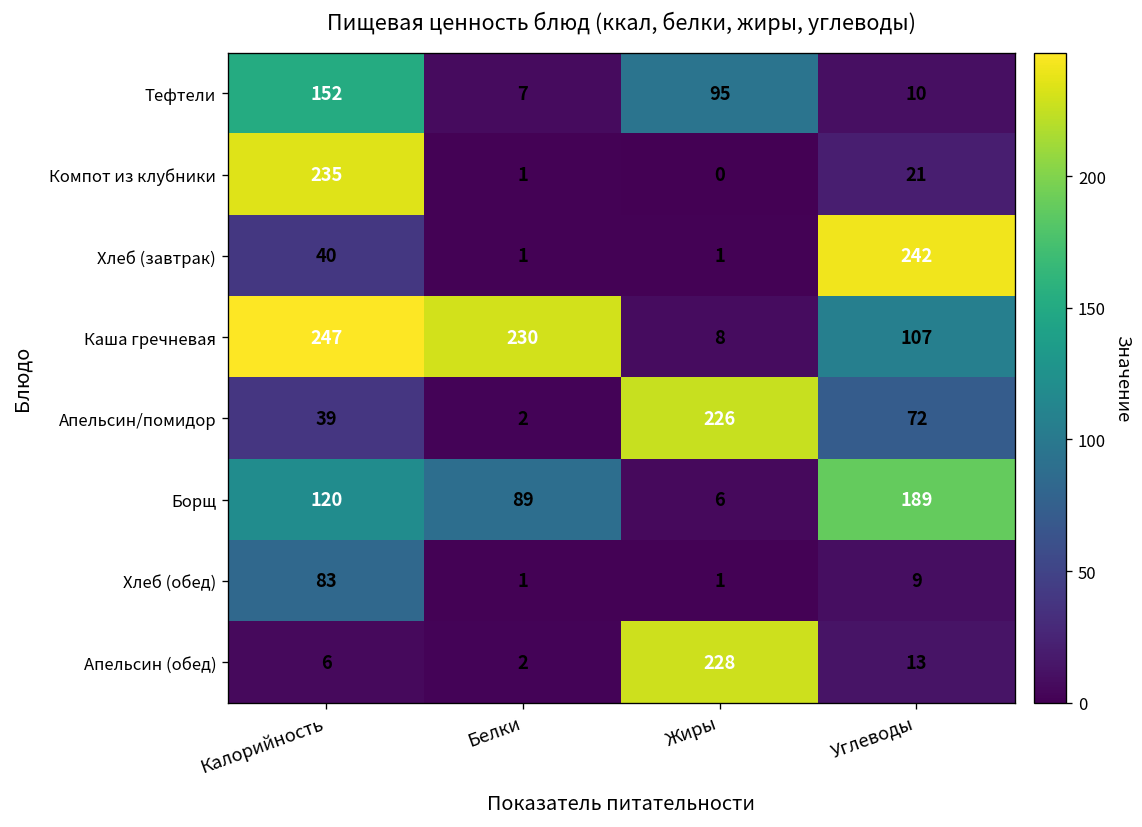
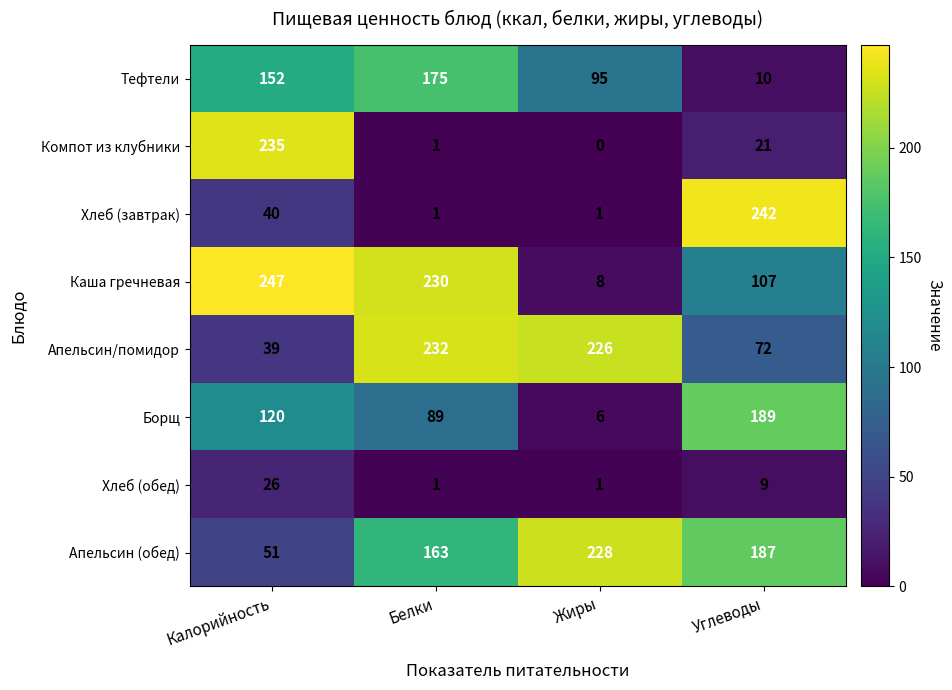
  {
    "Тефтели": {
      "Калорийность": 152,
-     "Белки": 7,
+     "Белки": 175,
      "Жиры": 95,
      "Углеводы": 10
    },
    "Компот из клубники": {
      "Калорийность": 235,
      "Белки": 1,
      "Жиры": 0,
      "Углеводы": 21
    },
    "Хлеб (завтрак)": {
      "Калорийность": 40,
      "Белки": 1,
      "Жиры": 1,
      "Углеводы": 242
    },
    "Каша гречневая": {
      "Калорийность": 247,
      "Белки": 230,
      "Жиры": 8,
      "Углеводы": 107
    },
    "Апельсин/помидор": {
      "Калорийность": 39,
-     "Белки": 2,
+     "Белки": 232,
      "Жиры": 226,
      "Углеводы": 72
    },
    "Борщ": {
      "Калорийность": 120,
      "Белки": 89,
      "Жиры": 6,
      "Углеводы": 189
    },
    "Хлеб (обед)": {
-     "Калорийность": 83,
+     "Калорийность": 26,
      "Белки": 1,
      "Жиры": 1,
      "Углеводы": 9
    },
    "Апельсин (обед)": {
-     "Калорийность": 6,
-     "Белки": 2,
+     "Калорийность": 51,
+     "Белки": 163,
      "Жиры": 228,
-     "Углеводы": 13
+     "Углеводы": 187
    }
  }
